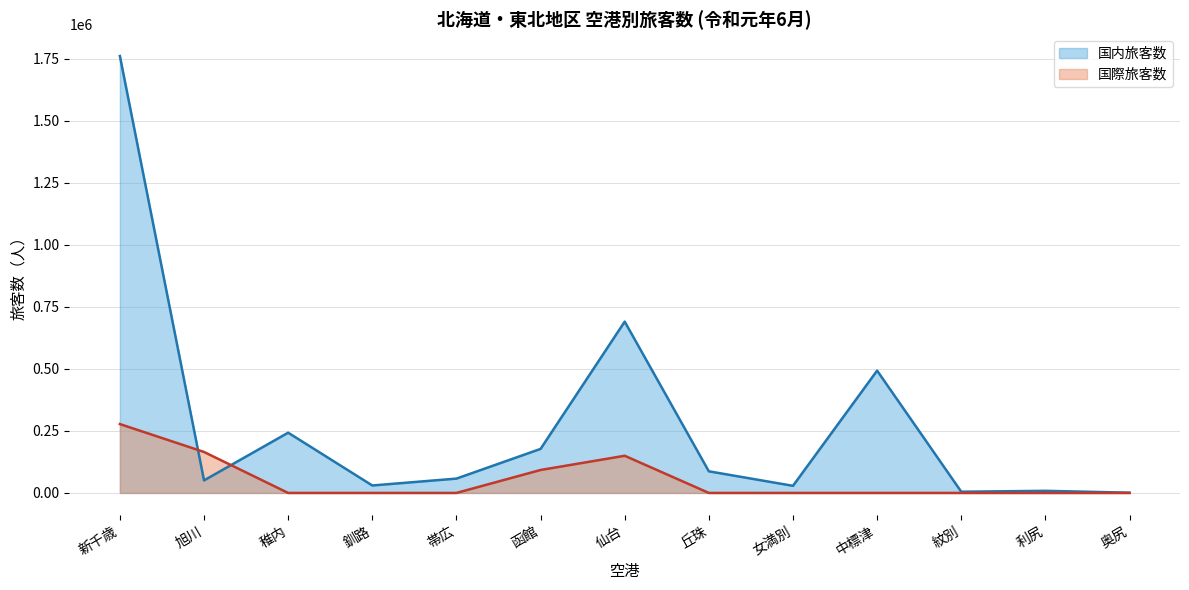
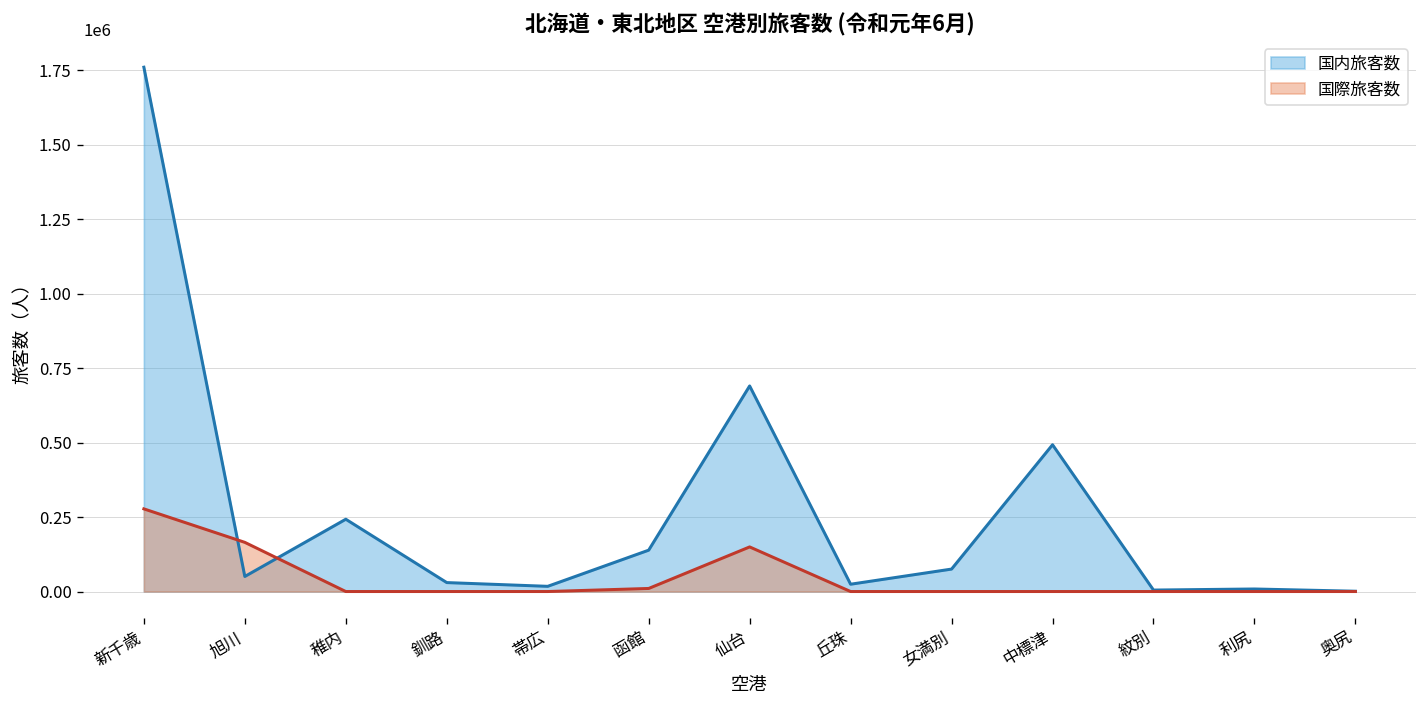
  {
    "国内旅客数": {
      "新千歳": 1760000,
      "旭川": 50000,
      "稚内": 240000,
      "釧路": 30000,
-     "帯広": 60000,
-     "函館": 180000,
+     "帯広": 20000,
+     "函館": 140000,
      "仙台": 690000,
-     "丘珠": 90000,
-     "女満別": 30000,
+     "丘珠": 20000,
+     "女満別": 80000,
      "中標津": 490000
    },
    "国際旅客数": {
      "新千歳": 280000,
      "旭川": 170000,
      "稚内": 0,
      "釧路": 0,
      "帯広": 0,
-     "函館": 90000,
+     "函館": 10000,
      "仙台": 150000,
      "丘珠": 0,
      "女満別": 0,
      "中標津": 0
    }
  }
